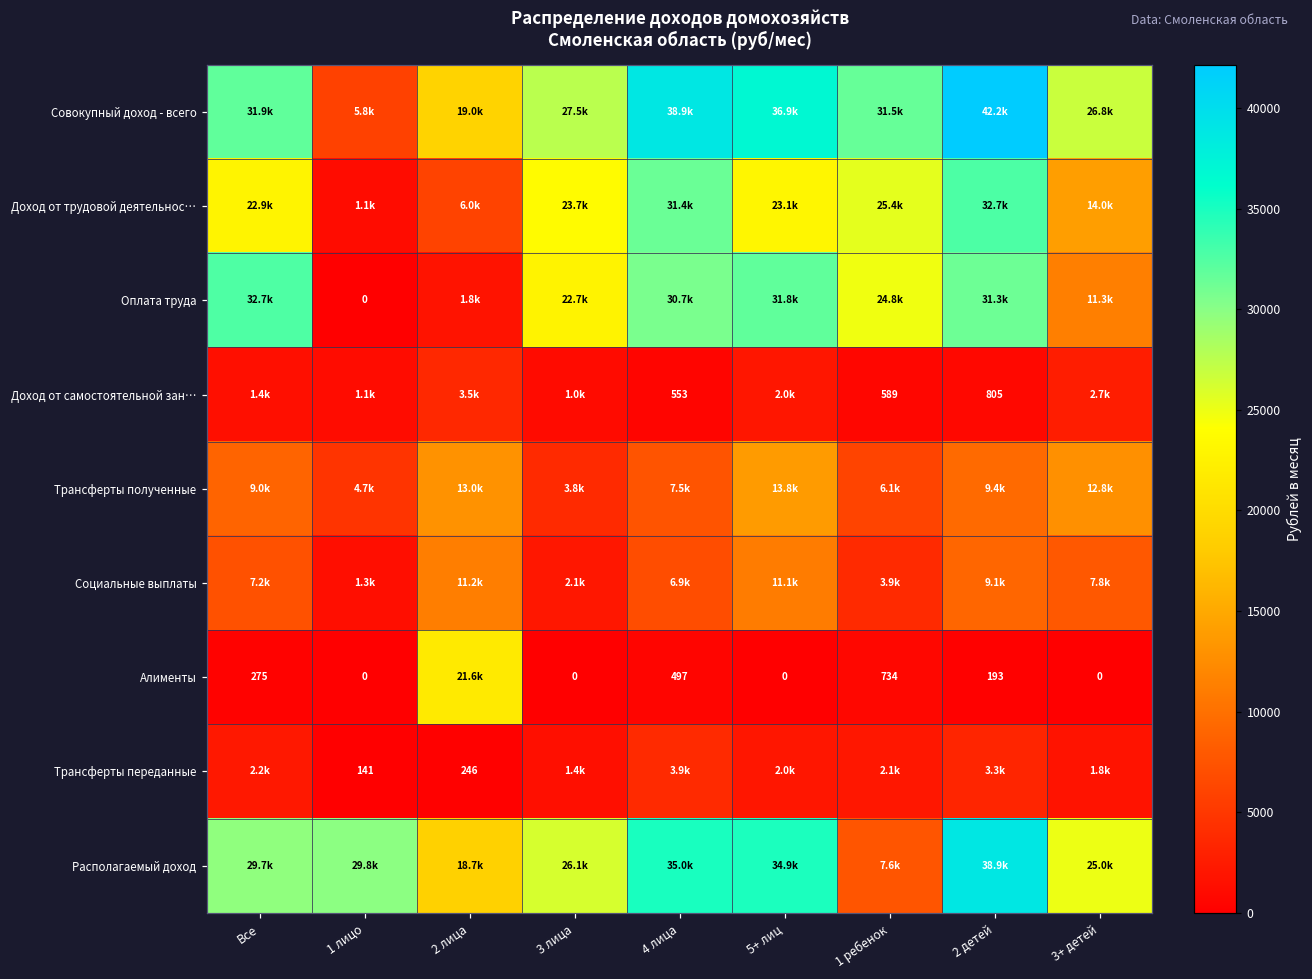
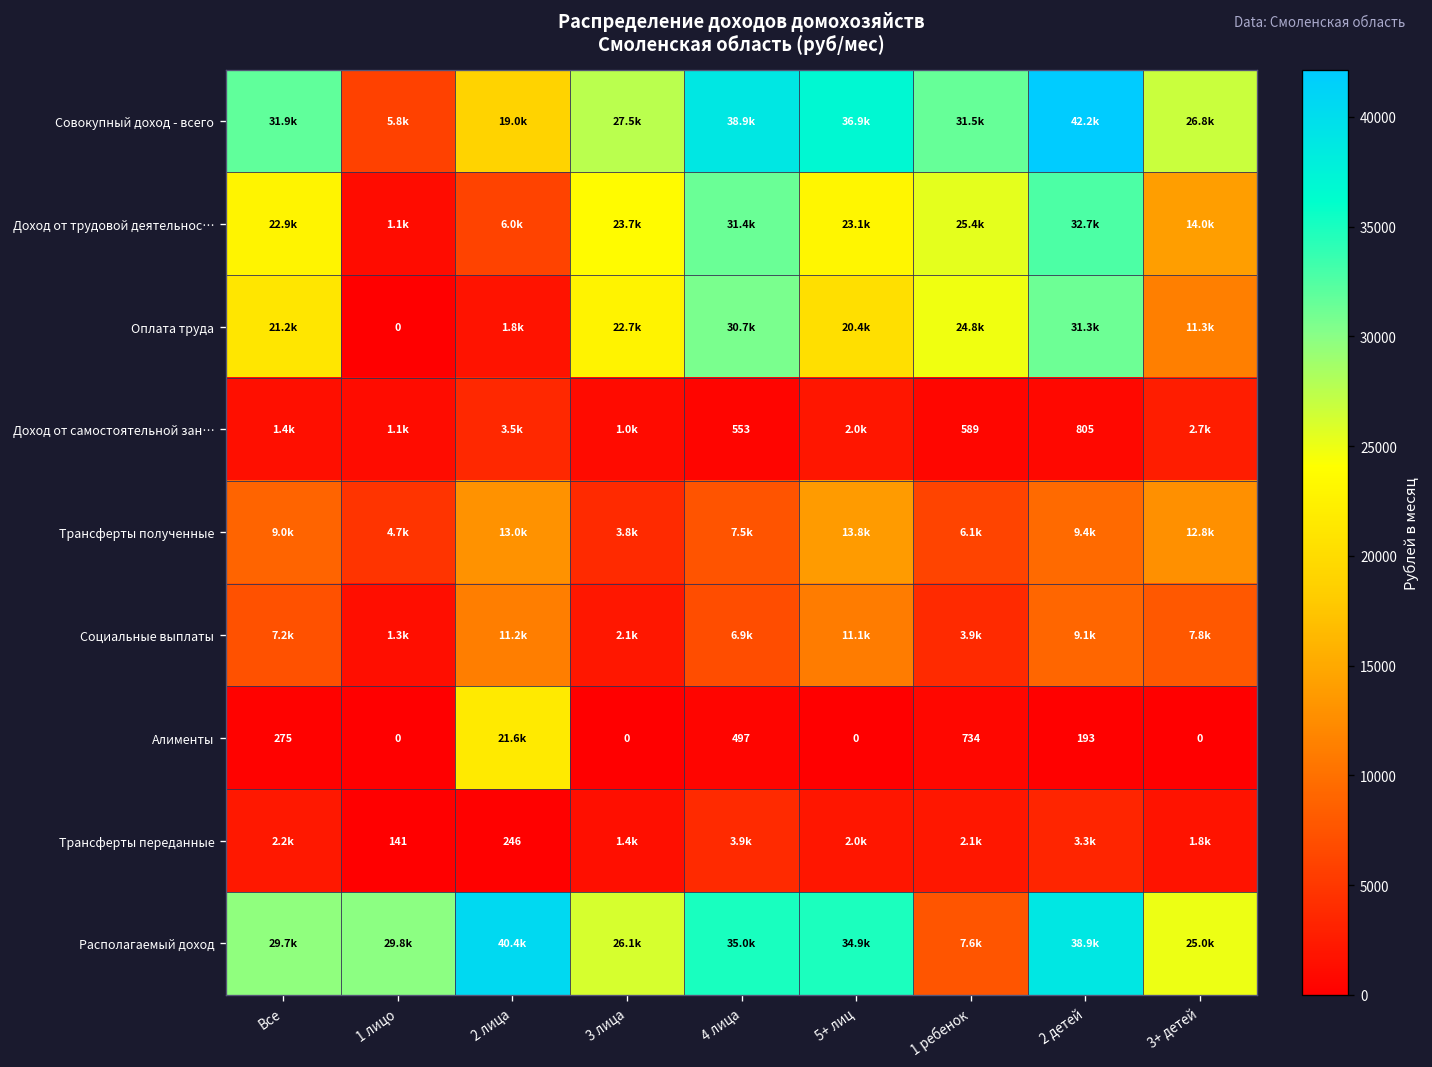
  {
    "Совокупный доход - всего": {
      "Все": "31.9k",
      "1 лицо": "5.8k",
      "2 лица": "19.0k",
      "3 лица": "27.5k",
      "4 лица": "38.9k",
      "5+ лиц": "36.9k",
      "1 ребенок": "31.5k",
      "2 детей": "42.2k",
      "3+ детей": "26.8k"
    },
    "Доход от трудовой деятельнос…": {
      "Все": "22.9k",
      "1 лицо": "1.1k",
      "2 лица": "6.0k",
      "3 лица": "23.7k",
      "4 лица": "31.4k",
      "5+ лиц": "23.1k",
      "1 ребенок": "25.4k",
      "2 детей": "32.7k",
      "3+ детей": "14.0k"
    },
    "Оплата труда": {
-     "Все": "32.7k",
+     "Все": "21.2k",
      "1 лицо": "0",
      "2 лица": "1.8k",
      "3 лица": "22.7k",
      "4 лица": "30.7k",
-     "5+ лиц": "31.8k",
+     "5+ лиц": "20.4k",
      "1 ребенок": "24.8k",
      "2 детей": "31.3k",
      "3+ детей": "11.3k"
    },
    "Доход от самостоятельной зан…": {
      "Все": "1.4k",
      "1 лицо": "1.1k",
      "2 лица": "3.5k",
      "3 лица": "1.0k",
      "4 лица": "553",
      "5+ лиц": "2.0k",
      "1 ребенок": "589",
      "2 детей": "805",
      "3+ детей": "2.7k"
    },
    "Трансферты полученные": {
      "Все": "9.0k",
      "1 лицо": "4.7k",
      "2 лица": "13.0k",
      "3 лица": "3.8k",
      "4 лица": "7.5k",
      "5+ лиц": "13.8k",
      "1 ребенок": "6.1k",
      "2 детей": "9.4k",
      "3+ детей": "12.8k"
    },
    "Социальные выплаты": {
      "Все": "7.2k",
      "1 лицо": "1.3k",
      "2 лица": "11.2k",
      "3 лица": "2.1k",
      "4 лица": "6.9k",
      "5+ лиц": "11.1k",
      "1 ребенок": "3.9k",
      "2 детей": "9.1k",
      "3+ детей": "7.8k"
    },
    "Алименты": {
      "Все": "275",
      "1 лицо": "0",
      "2 лица": "21.6k",
      "3 лица": "0",
      "4 лица": "497",
      "5+ лиц": "0",
      "1 ребенок": "734",
      "2 детей": "193",
      "3+ детей": "0"
    },
    "Трансферты переданные": {
      "Все": "2.2k",
      "1 лицо": "141",
      "2 лица": "246",
      "3 лица": "1.4k",
      "4 лица": "3.9k",
      "5+ лиц": "2.0k",
      "1 ребенок": "2.1k",
      "2 детей": "3.3k",
      "3+ детей": "1.8k"
    },
    "Располагаемый доход": {
      "Все": "29.7k",
      "1 лицо": "29.8k",
-     "2 лица": "18.7k",
+     "2 лица": "40.4k",
      "3 лица": "26.1k",
      "4 лица": "35.0k",
      "5+ лиц": "34.9k",
      "1 ребенок": "7.6k",
      "2 детей": "38.9k",
      "3+ детей": "25.0k"
    }
  }
